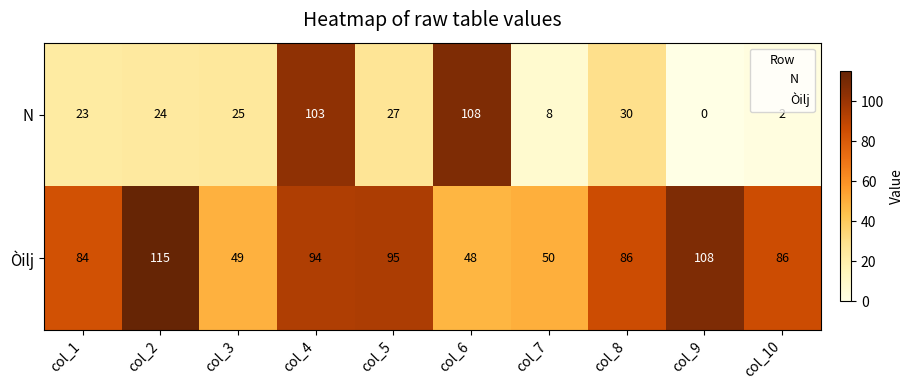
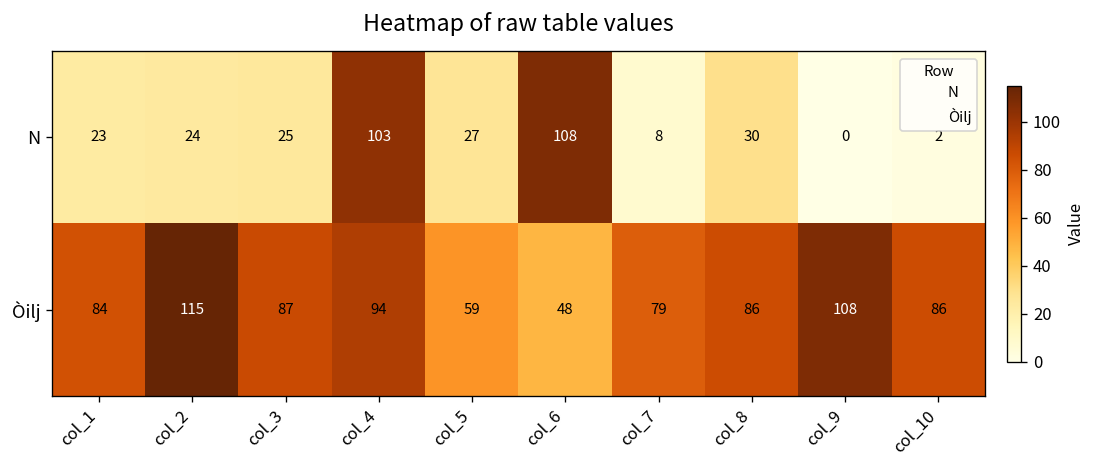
  {
    "N": {
      "col_1": 23,
      "col_2": 24,
      "col_3": 25,
      "col_4": 103,
      "col_5": 27,
      "col_6": 108,
      "col_7": 8,
      "col_8": 30,
      "col_9": 0
    },
    "Òilj": {
      "col_1": 84,
      "col_2": 115,
-     "col_3": 49,
+     "col_3": 87,
      "col_4": 94,
-     "col_5": 95,
+     "col_5": 59,
      "col_6": 48,
-     "col_7": 50,
+     "col_7": 79,
      "col_8": 86,
      "col_9": 108,
      "col_10": 86
    }
  }
